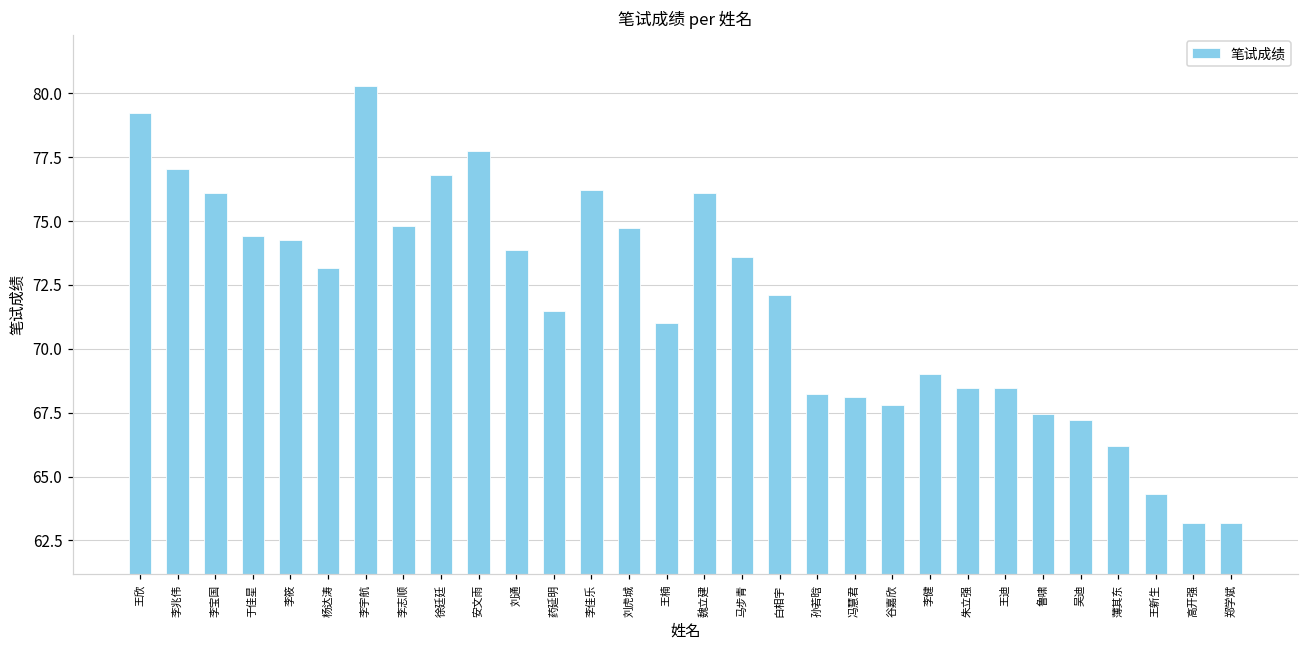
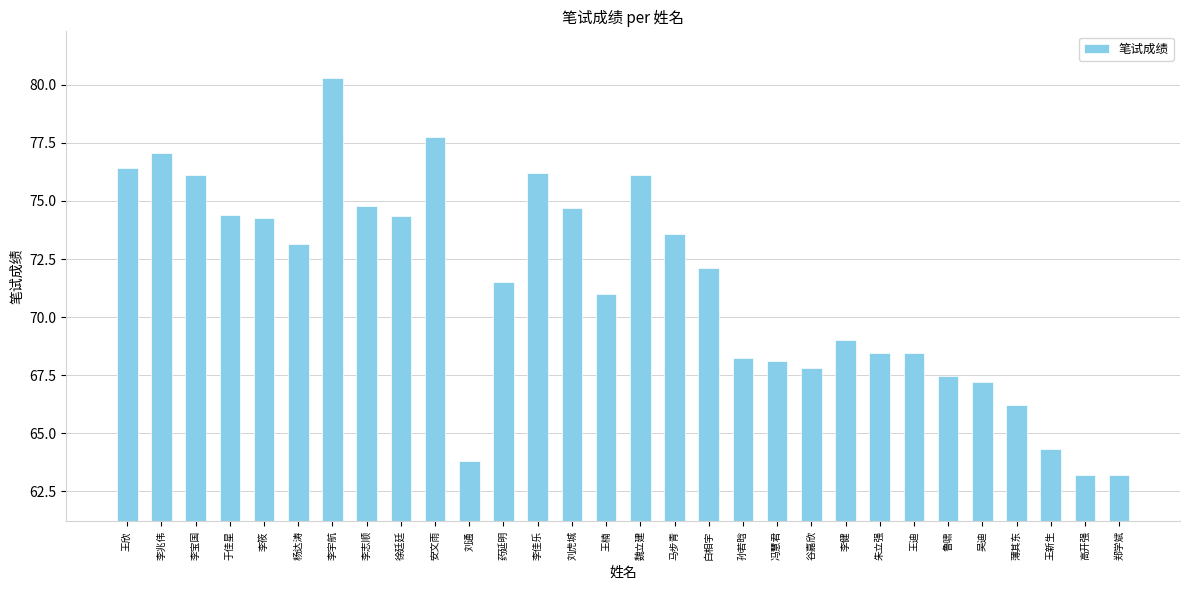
  {
-   "王欣": 79.3,
+   "王欣": 76.4,
    "李兆伟": 77.1,
    "李宝国": 76.1,
    "于佳星": 74.4,
    "李筱": 74.3,
    "杨达涛": 73.2,
    "李宇航": 80.3,
    "李志顺": 74.8,
-   "徐廷廷": 76.8,
+   "徐廷廷": 74.4,
    "安文雨": 77.8,
-   "刘通": 73.9,
+   "刘通": 63.8,
    "药延明": 71.5,
    "李佳乐": 76.2,
    "刘虎城": 74.7,
    "王楠": 71.0,
    "魏立建": 76.1,
    "马步青": 73.6,
    "白相宇": 72.1,
    "孙若晗": 68.3,
    "冯慧君": 68.1,
    "谷嘉欣": 67.8,
    "李健": 69.0,
    "朱立强": 68.5,
    "王迪": 68.5,
    "鲁啸": 67.5,
    "吴迪": 67.2,
    "薄其东": 66.2,
    "王新生": 64.3,
    "高开强": 63.2,
    "郑学斌": 63.2
  }
